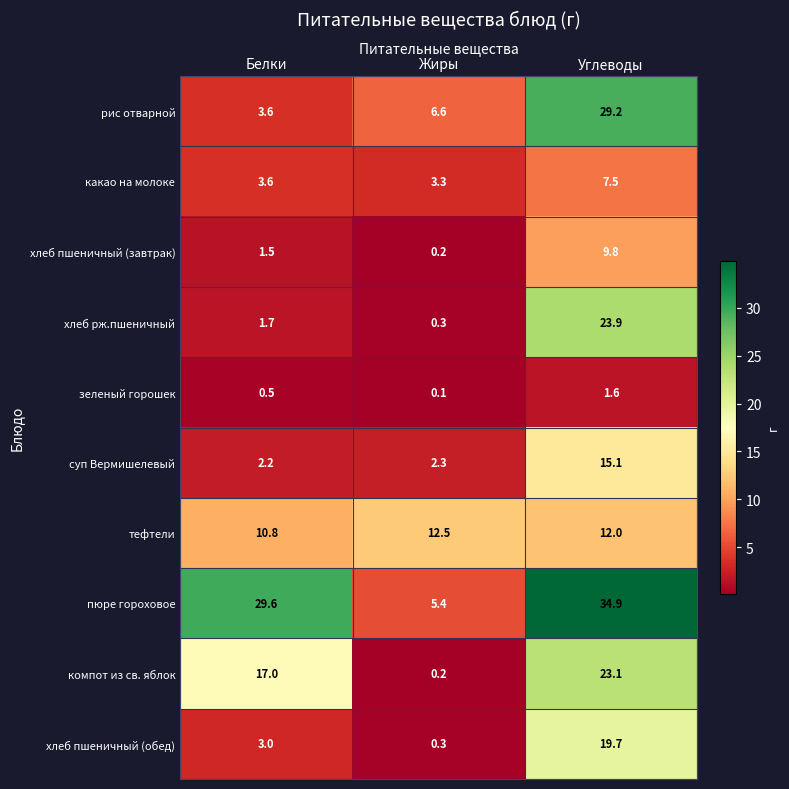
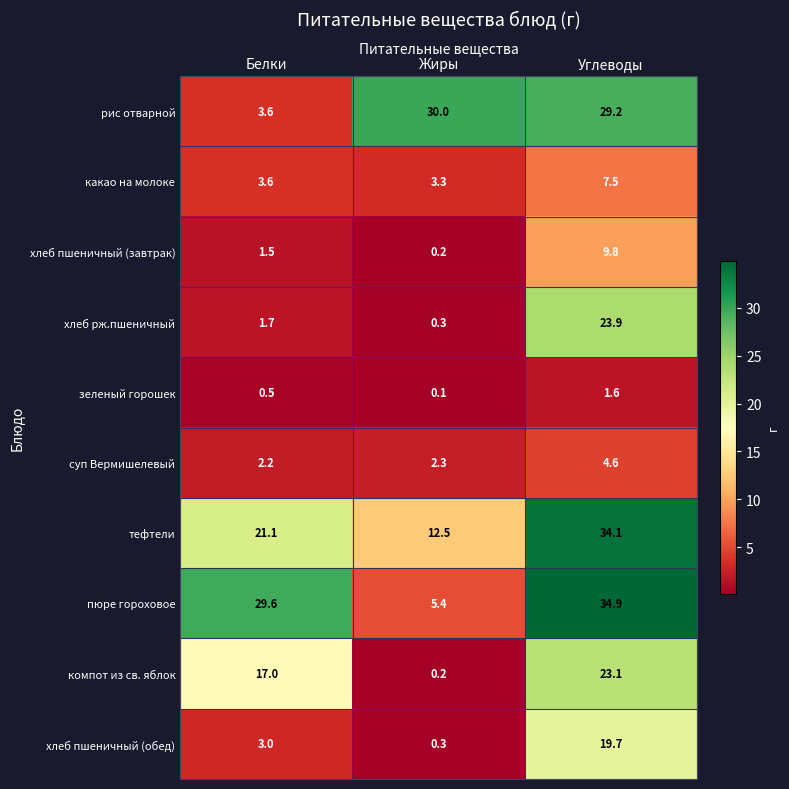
  {
    "рис отварной": {
      "Белки": 3.6,
-     "Жиры": 6.6,
+     "Жиры": 30.0,
      "Углеводы": 29.2
    },
    "какао на молоке": {
      "Белки": 3.6,
      "Жиры": 3.3,
      "Углеводы": 7.5
    },
    "хлеб пшеничный (завтрак)": {
      "Белки": 1.5,
      "Жиры": 0.2,
      "Углеводы": 9.8
    },
    "хлеб рж.пшеничный": {
      "Белки": 1.7,
      "Жиры": 0.3,
      "Углеводы": 23.9
    },
    "зеленый горошек": {
      "Белки": 0.5,
      "Жиры": 0.1,
      "Углеводы": 1.6
    },
    "суп Вермишелевый": {
      "Белки": 2.2,
      "Жиры": 2.3,
-     "Углеводы": 15.1
+     "Углеводы": 4.6
    },
    "тефтели": {
-     "Белки": 10.8,
+     "Белки": 21.1,
      "Жиры": 12.5,
-     "Углеводы": 12.0
+     "Углеводы": 34.1
    },
    "пюре гороховое": {
      "Белки": 29.6,
      "Жиры": 5.4,
      "Углеводы": 34.9
    },
    "компот из св. яблок": {
      "Белки": 17.0,
      "Жиры": 0.2,
      "Углеводы": 23.1
    },
    "хлеб пшеничный (обед)": {
      "Белки": 3.0,
      "Жиры": 0.3,
      "Углеводы": 19.7
    }
  }
